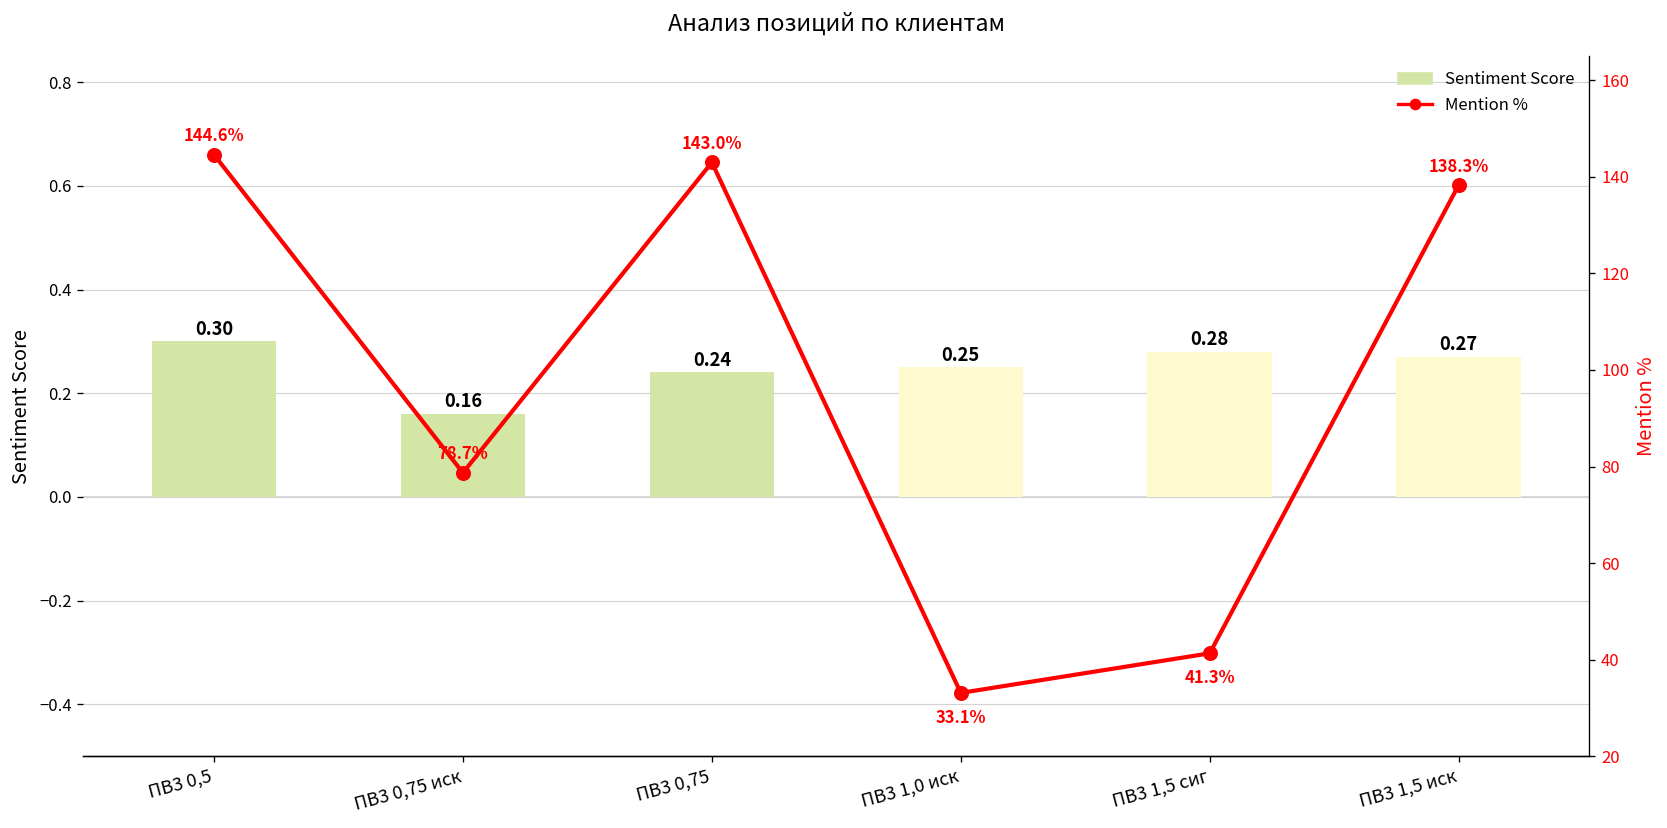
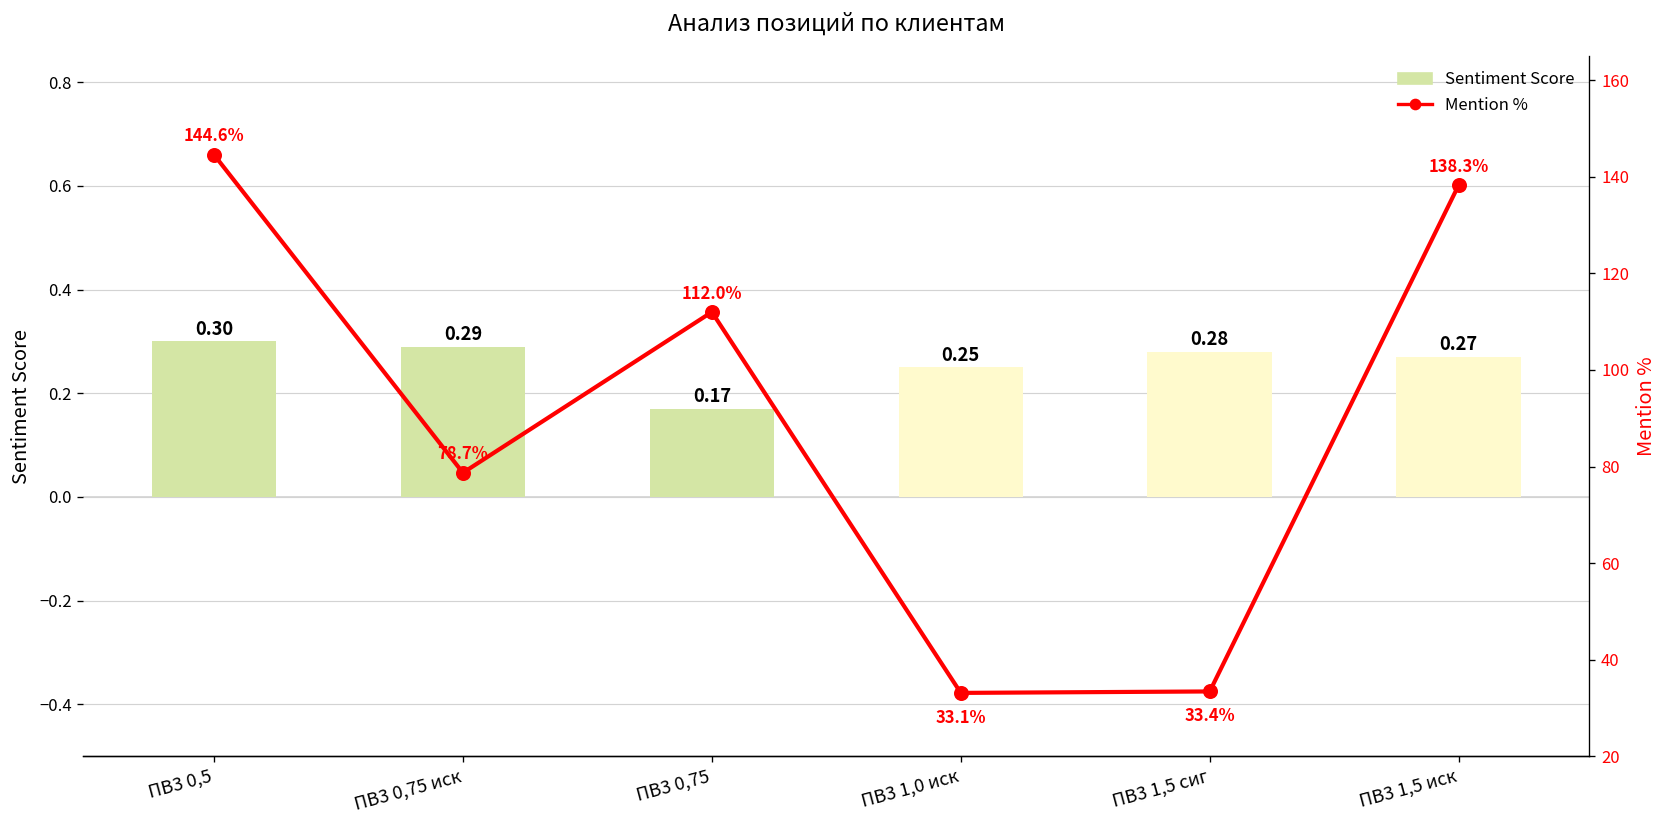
  {
    "Sentiment Score": {
      "ПВ3 0,5": "0.30",
-     "ПВ3 0,75 иск": "0.16",
-     "ПВ3 0,75": "0.24",
+     "ПВ3 0,75 иск": "0.29",
+     "ПВ3 0,75": "0.17",
      "ПВ3 1,0 иск": "0.25",
      "ПВ3 1,5 сиг": "0.28",
      "ПВ3 1,5 иск": "0.27"
    },
    "Mention %": {
      "ПВ3 0,5": "144.6%",
      "ПВ3 0,75 иск": "78.7%",
-     "ПВ3 0,75": "143.0%",
+     "ПВ3 0,75": "112.0%",
      "ПВ3 1,0 иск": "33.1%",
-     "ПВ3 1,5 сиг": "41.3%",
+     "ПВ3 1,5 сиг": "33.4%",
      "ПВ3 1,5 иск": "138.3%"
    }
  }
